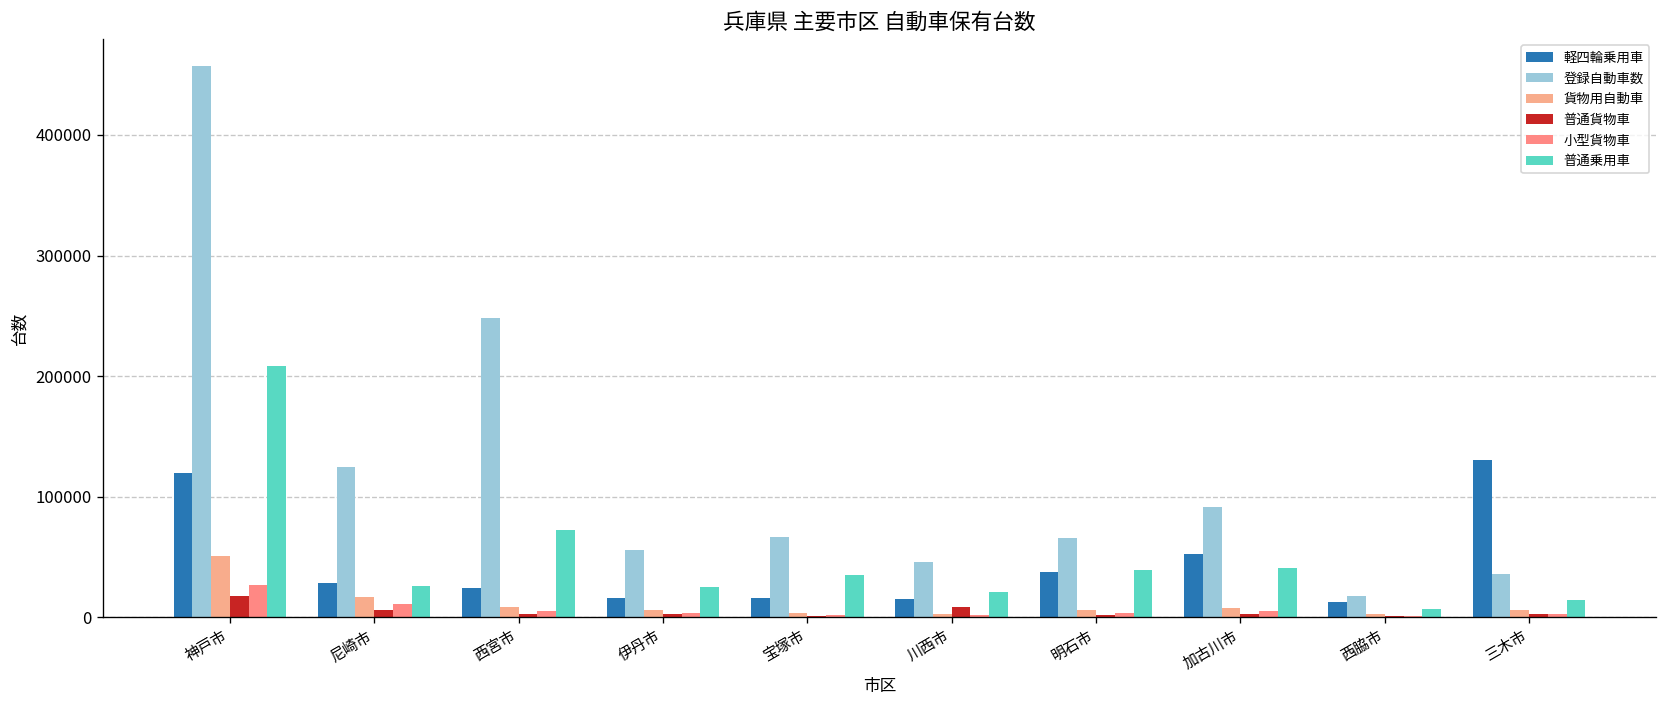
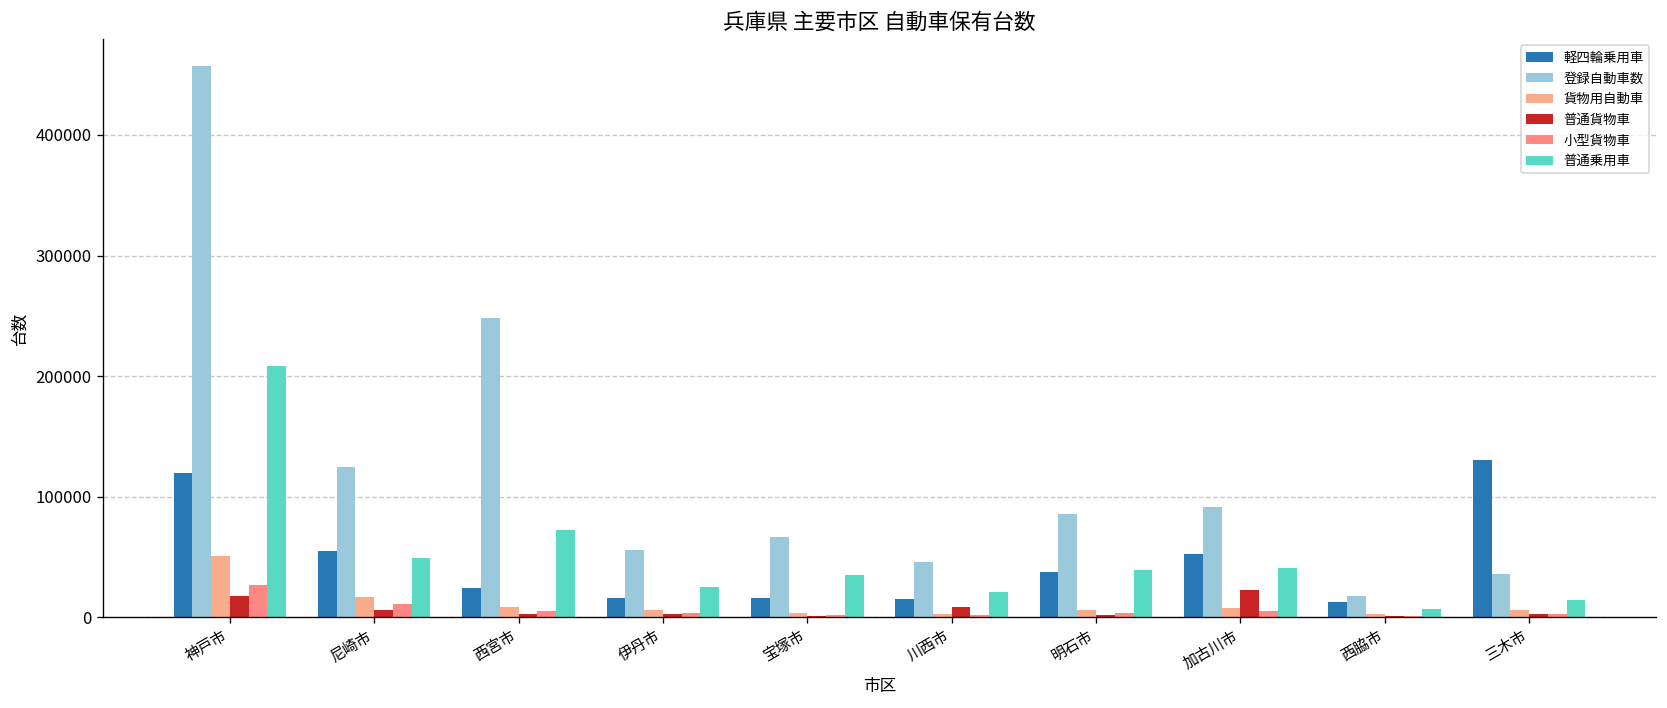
  {
    "軽四輪乗用車": {
      "神戸市": 119000,
-     "尼崎市": 29000,
+     "尼崎市": 55000,
      "西宮市": 24000,
      "伊丹市": 16000,
      "宝塚市": 16000,
      "川西市": 15000,
      "明石市": 38000,
      "加古川市": 52000,
      "西脇市": 13000,
      "三木市": 130000
    },
    "登録自動車数": {
      "神戸市": 457000,
      "尼崎市": 125000,
      "西宮市": 249000,
      "伊丹市": 56000,
      "宝塚市": 67000,
      "川西市": 46000,
-     "明石市": 66000,
+     "明石市": 86000,
      "加古川市": 92000,
      "西脇市": 18000,
      "三木市": 36000
    },
    "普通貨物車": {
      "神戸市": 18000,
      "尼崎市": 6000,
      "西宮市": 3000,
      "伊丹市": 3000,
      "川西市": 9000,
-     "加古川市": 3000,
+     "加古川市": 23000,
      "三木市": 3000
    },
    "普通乗用車": {
      "神戸市": 209000,
-     "尼崎市": 26000,
+     "尼崎市": 49000,
      "西宮市": 72000,
      "伊丹市": 25000,
      "宝塚市": 35000,
      "川西市": 21000,
      "明石市": 39000,
      "加古川市": 41000,
      "西脇市": 7000,
      "三木市": 14000
    }
  }
